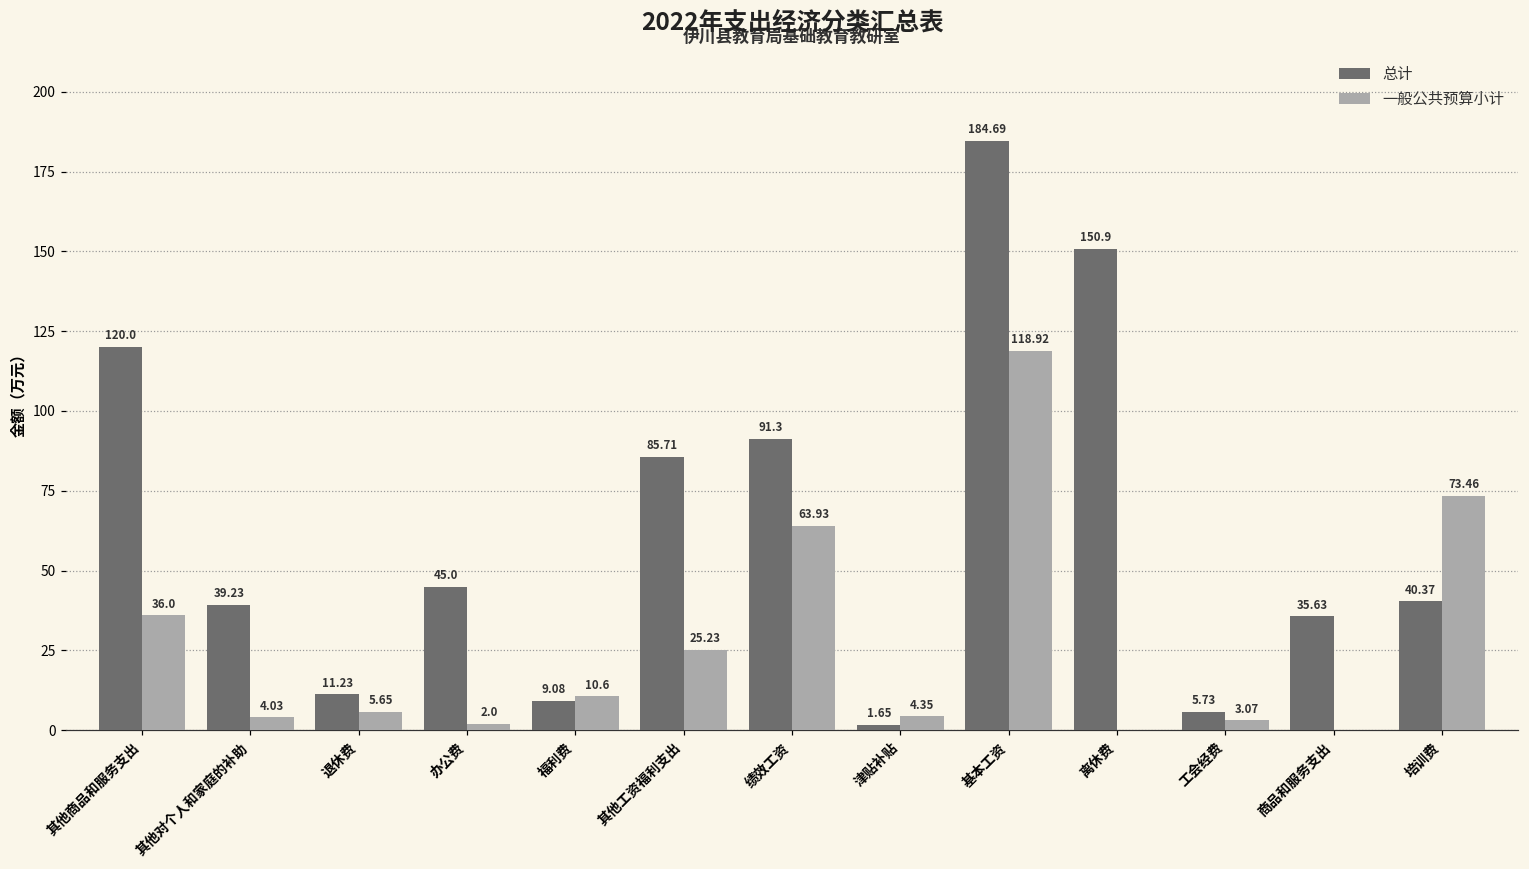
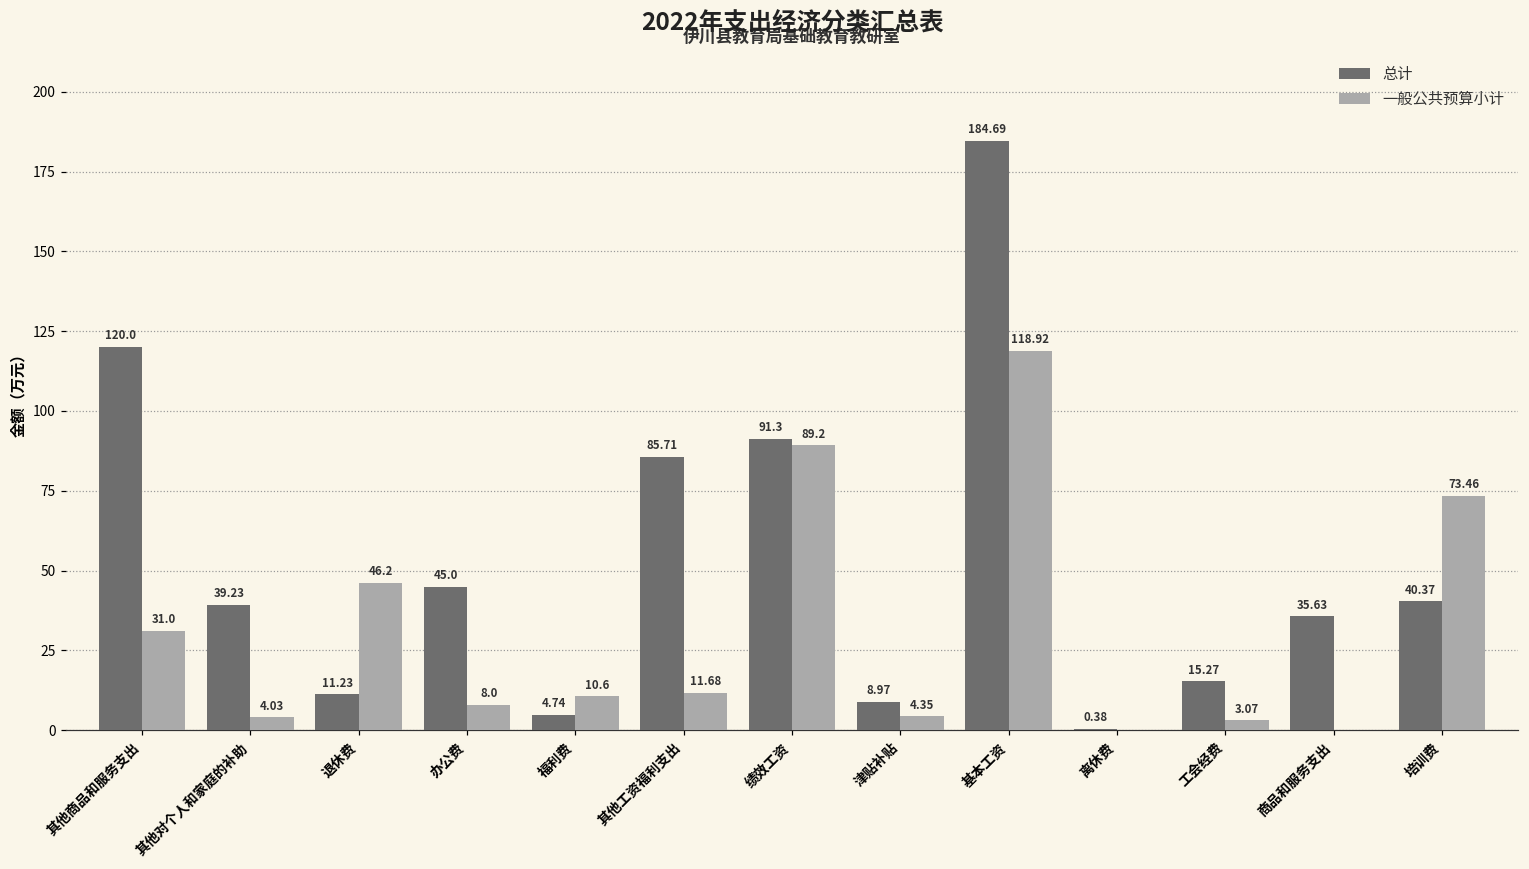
  {
    "总计": {
      "其他商品和服务支出": 120.0,
      "其他对个人和家庭的补助": 39.23,
      "退休费": 11.23,
      "办公费": 45.0,
-     "福利费": 9.08,
+     "福利费": 4.74,
      "其他工资福利支出": 85.71,
      "绩效工资": 91.3,
-     "津贴补贴": 1.65,
+     "津贴补贴": 8.97,
      "基本工资": 184.69,
-     "离休费": 150.9,
-     "工会经费": 5.73,
+     "离休费": 0.38,
+     "工会经费": 15.27,
      "商品和服务支出": 35.63,
      "培训费": 40.37
    },
    "一般公共预算小计": {
-     "其他商品和服务支出": 36.0,
+     "其他商品和服务支出": 31.0,
      "其他对个人和家庭的补助": 4.03,
-     "退休费": 5.65,
-     "办公费": 2.0,
+     "退休费": 46.2,
+     "办公费": 8.0,
      "福利费": 10.6,
-     "其他工资福利支出": 25.23,
-     "绩效工资": 63.93,
+     "其他工资福利支出": 11.68,
+     "绩效工资": 89.2,
      "津贴补贴": 4.35,
      "基本工资": 118.92,
      "工会经费": 3.07,
      "培训费": 73.46
    }
  }
